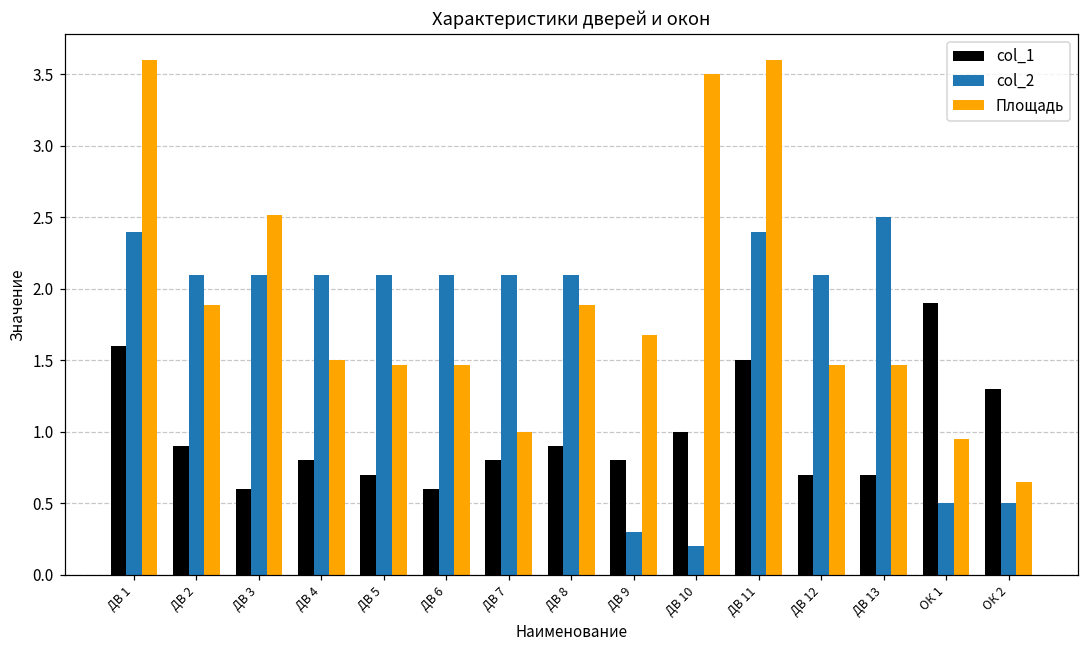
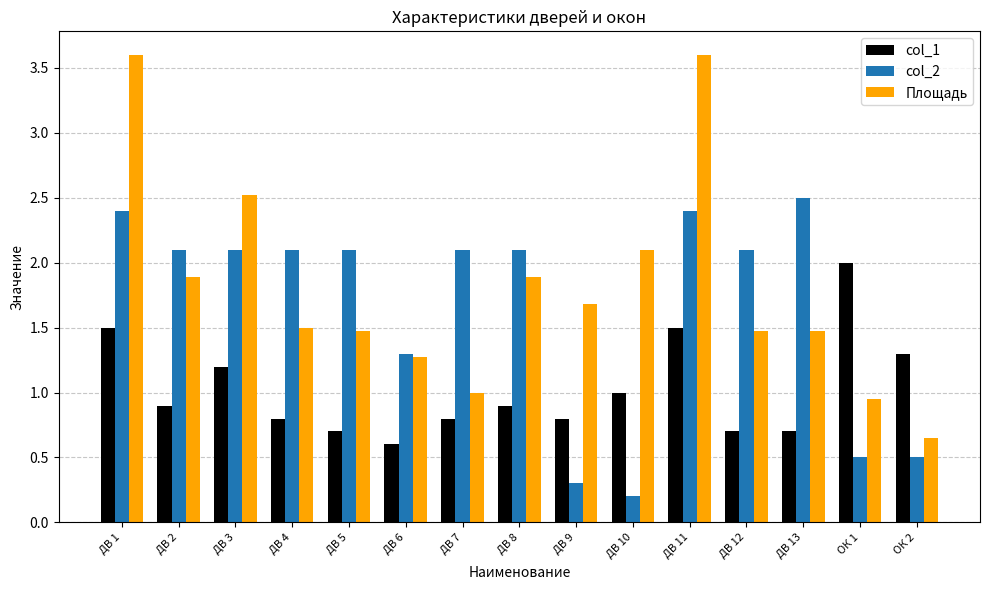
  {
    "col_1": {
-     "ДВ 1": 1.6,
+     "ДВ 1": 1.5,
      "ДВ 2": 0.9,
-     "ДВ 3": 0.6,
+     "ДВ 3": 1.2,
      "ДВ 4": 0.8,
      "ДВ 5": 0.7,
      "ДВ 6": 0.6,
      "ДВ 7": 0.8,
      "ДВ 8": 0.9,
      "ДВ 9": 0.8,
      "ДВ 10": 1.0,
      "ДВ 11": 1.5,
      "ДВ 12": 0.7,
      "ДВ 13": 0.7,
-     "ОК 1": 1.9,
+     "ОК 1": 2.0,
      "ОК 2": 1.3
    },
    "col_2": {
      "ДВ 1": 2.4,
      "ДВ 2": 2.1,
      "ДВ 3": 2.1,
      "ДВ 4": 2.1,
      "ДВ 5": 2.1,
-     "ДВ 6": 2.1,
+     "ДВ 6": 1.3,
      "ДВ 7": 2.1,
      "ДВ 8": 2.1,
      "ДВ 9": 0.3,
      "ДВ 10": 0.2,
      "ДВ 11": 2.4,
      "ДВ 12": 2.1,
      "ДВ 13": 2.5,
      "ОК 1": 0.5,
      "ОК 2": 0.5
    },
    "Площадь": {
      "ДВ 1": 3.60,
      "ДВ 2": 1.89,
      "ДВ 3": 2.52,
      "ДВ 4": 1.50,
      "ДВ 5": 1.47,
-     "ДВ 6": 1.47,
+     "ДВ 6": 1.27,
      "ДВ 7": 1.00,
      "ДВ 8": 1.89,
      "ДВ 9": 1.68,
-     "ДВ 10": 3.5,
+     "ДВ 10": 2.1,
      "ДВ 11": 3.60,
      "ДВ 12": 1.47,
      "ДВ 13": 1.47,
      "ОК 1": 0.95,
      "ОК 2": 0.65
    }
  }
